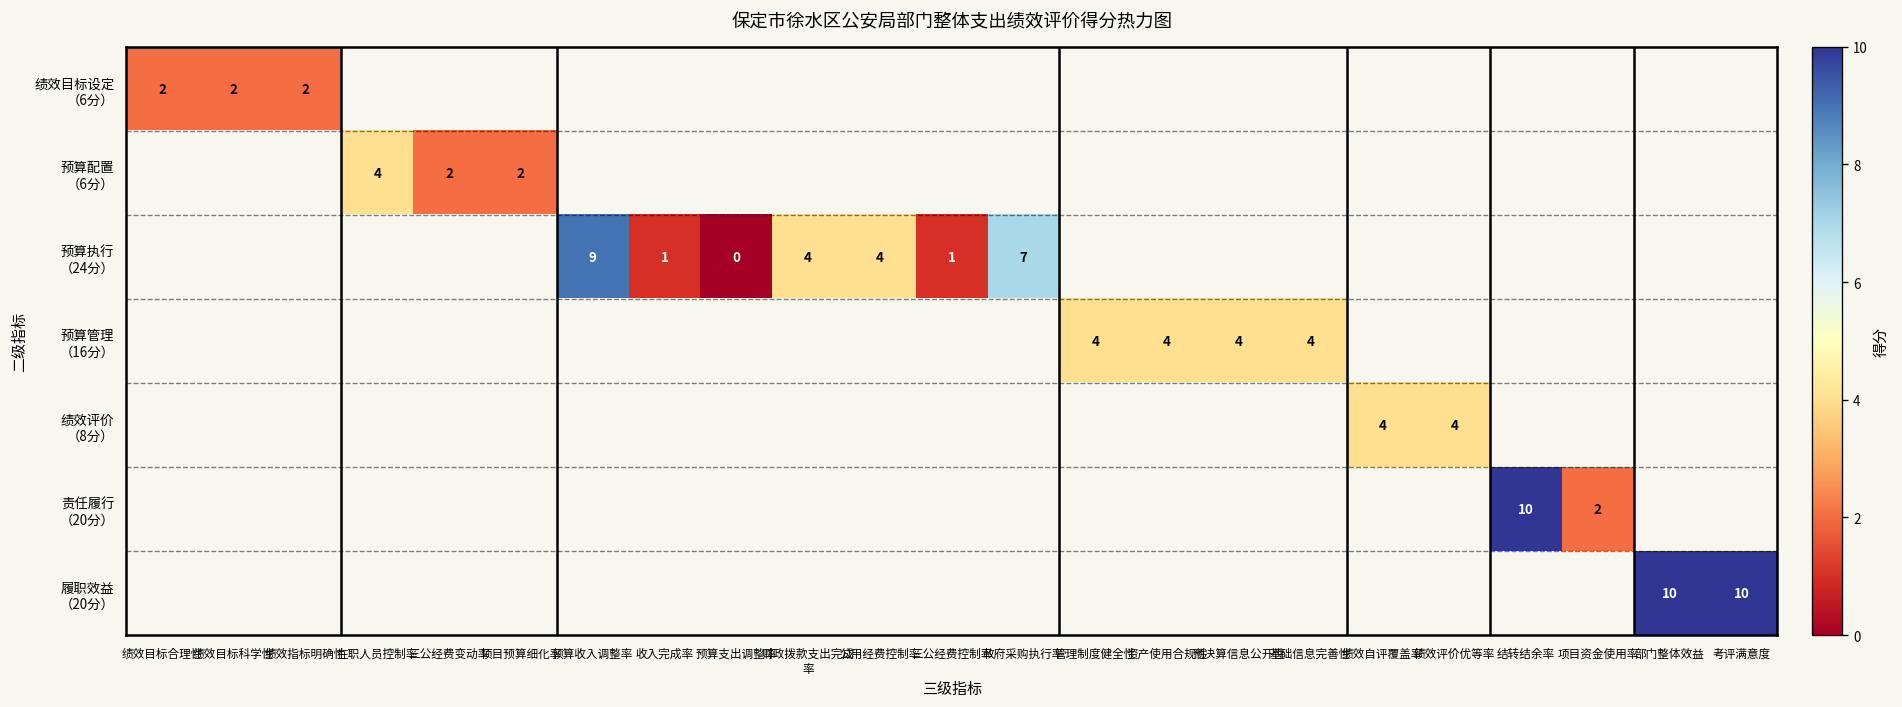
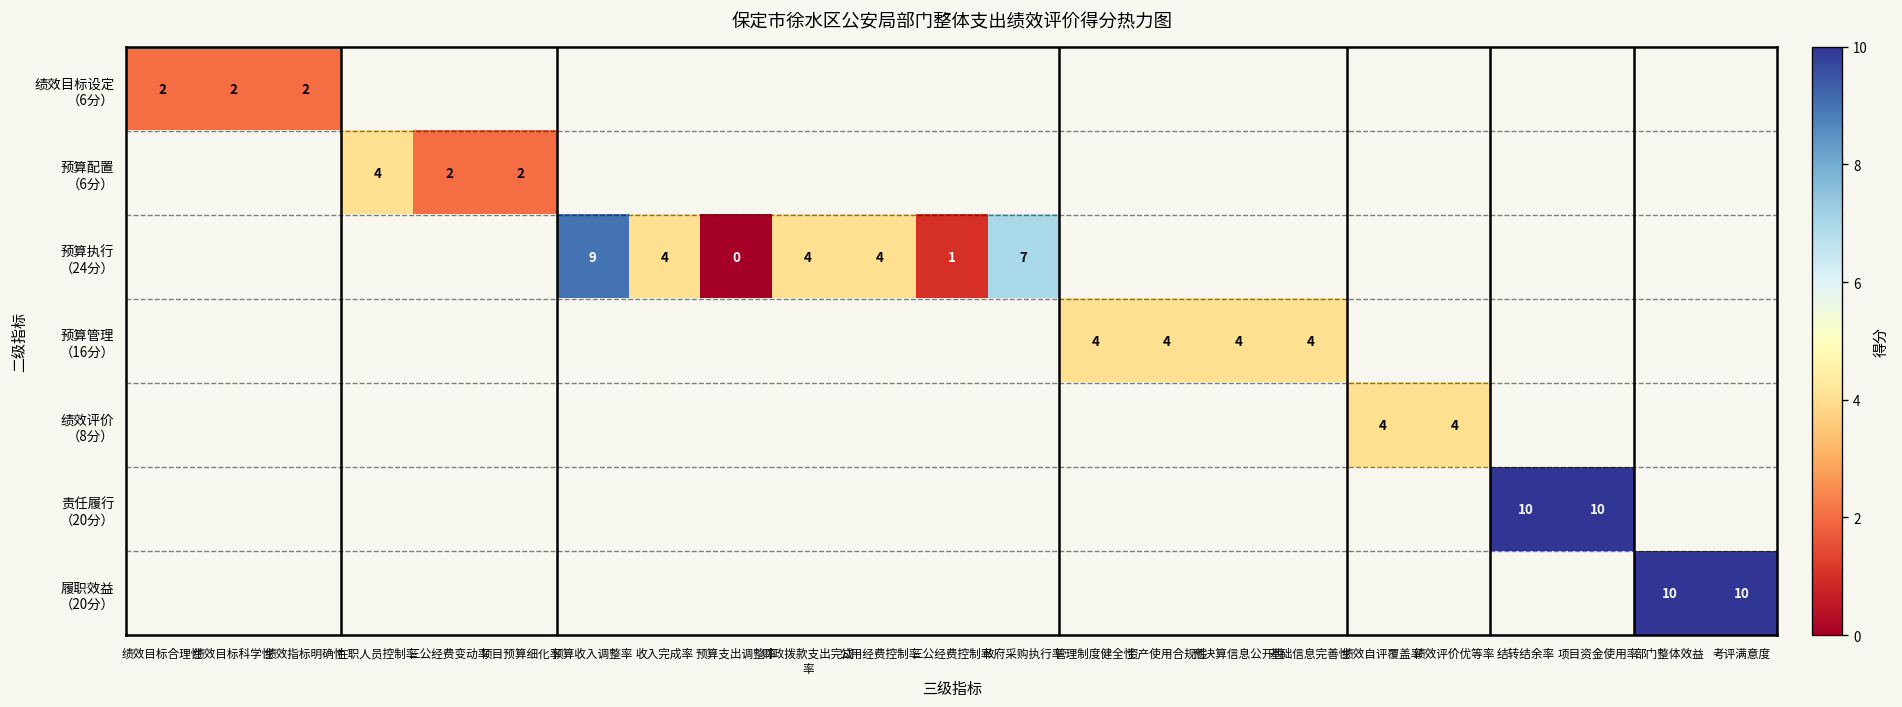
  {
    "绩效目标设定 （6分）": {
      "绩效目标合理性": 2,
      "绩效目标科学性": 2,
      "绩效指标明确性": 2
    },
    "预算配置 （6分）": {
      "在职人员控制率": 4,
      "三公经费变动率": 2,
      "项目预算细化率": 2
    },
    "预算执行 （24分）": {
      "预算收入调整率": 9,
-     "收入完成率": 1,
+     "收入完成率": 4,
      "财政拨款支出完成 率": 4,
      "三公经费控制率": 1,
      "政府采购执行率": 7
    },
    "预算管理 （16分）": {
      "管理制度健全性": 4
    },
    "绩效评价 （8分）": {
      "绩效自评覆盖率": 4,
      "绩效评价优等率": 4
    },
    "责任履行 （20分）": {
      "结转结余率": 10,
-     "项目资金使用率": 2
+     "项目资金使用率": 10
    },
    "履职效益 （20分）": {
      "部门整体效益": 10,
      "考评满意度": 10
    }
  }
